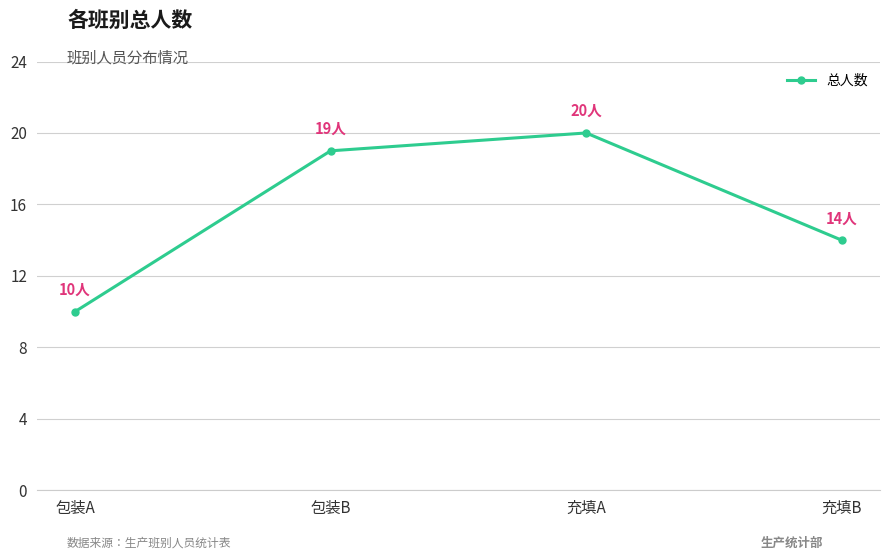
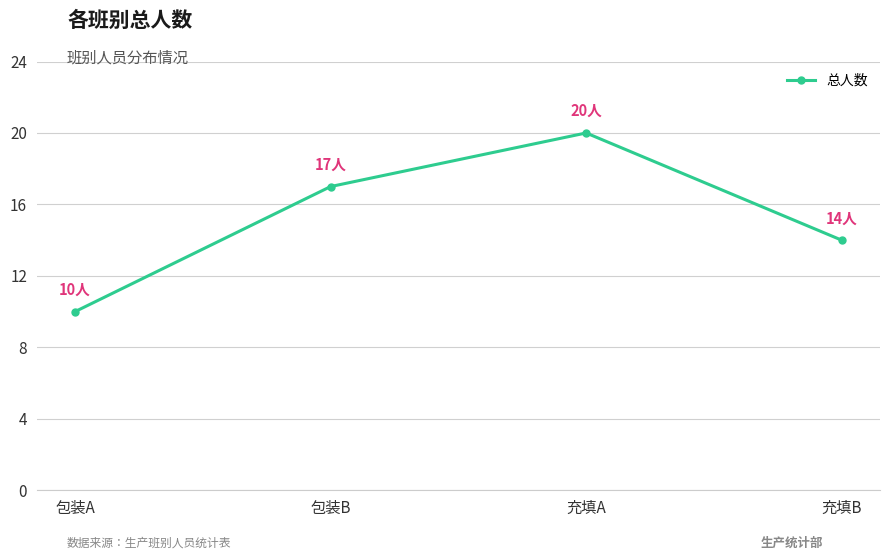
  {
    "包装A": "10人",
-   "包装B": "19人",
+   "包装B": "17人",
    "充填A": "20人",
    "充填B": "14人"
  }
